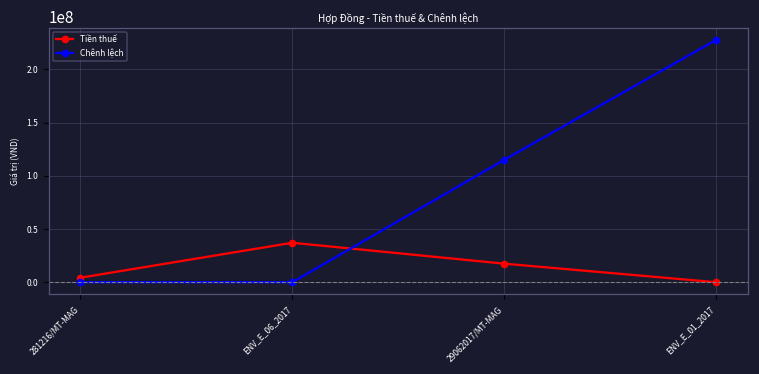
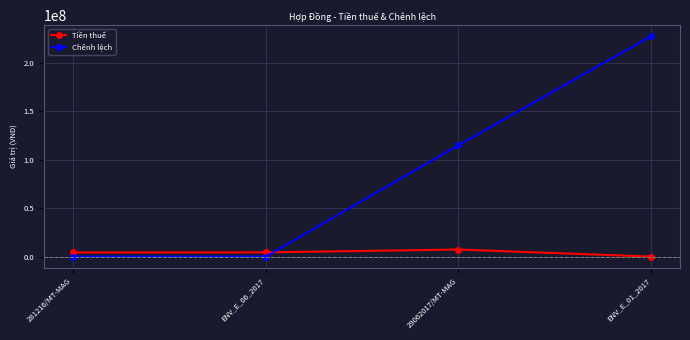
  {
    "Tiền thuế": {
      "281216/MT-MAG": 0,
-     "ENV_E_06_2017": 40000000,
-     "29062017/MT-MAG": 20000000,
+     "ENV_E_06_2017": 0,
+     "29062017/MT-MAG": 10000000,
      "ENV_E_01_2017": 0
    },
    "Chênh lệch": {
      "281216/MT-MAG": 0,
      "ENV_E_06_2017": 0,
      "29062017/MT-MAG": 110000000,
      "ENV_E_01_2017": 230000000
    }
  }
